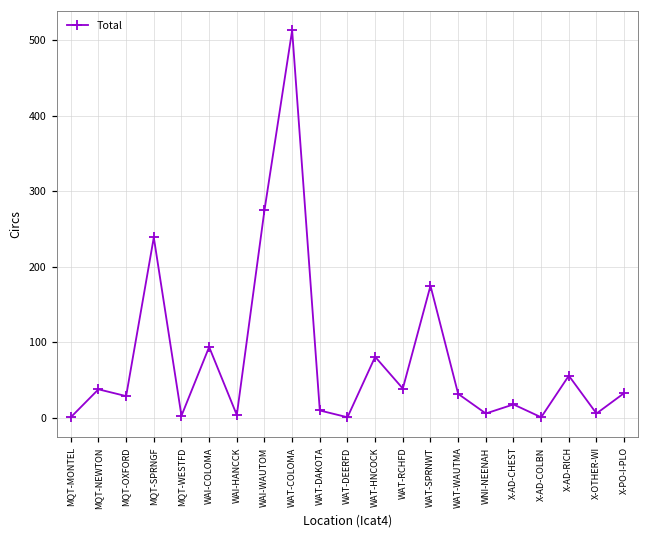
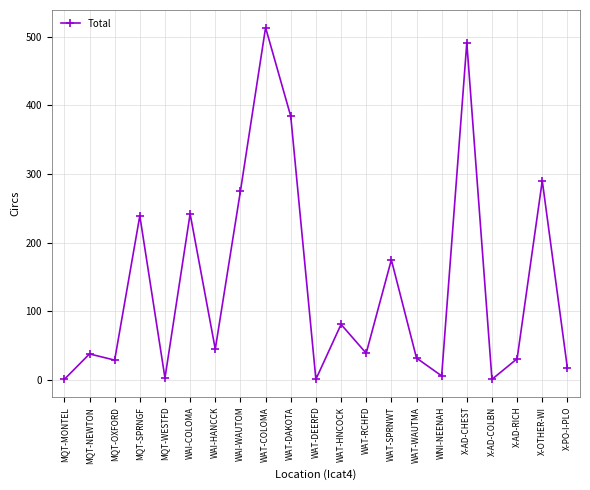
  {
    "MQT-MONTEL": 0,
    "MQT-NEWTON": 40,
    "MQT-OXFORD": 30,
    "MQT-SPRNGF": 240,
    "MQT-WESTFD": 0,
-   "WAI-COLOMA": 90,
-   "WAI-HANCCK": 0,
+   "WAI-COLOMA": 240,
+   "WAI-HANCCK": 50,
    "WAI-WAUTOM": 280,
    "WAT-COLOMA": 510,
-   "WAT-DAKOTA": 10,
+   "WAT-DAKOTA": 380,
    "WAT-DEERFD": 0,
    "WAT-HNCOCK": 80,
    "WAT-RCHFD": 40,
    "WAT-SPRNWT": 180,
    "WAT-WAUTMA": 30,
    "WNI-NEENAH": 10,
-   "X-AD-CHEST": 20,
+   "X-AD-CHEST": 490,
    "X-AD-COLBN": 0,
-   "X-AD-RICH": 60,
-   "X-OTHER-WI": 10,
-   "X-PO-I-PLO": 30
+   "X-AD-RICH": 30,
+   "X-OTHER-WI": 290,
+   "X-PO-I-PLO": 20
  }
